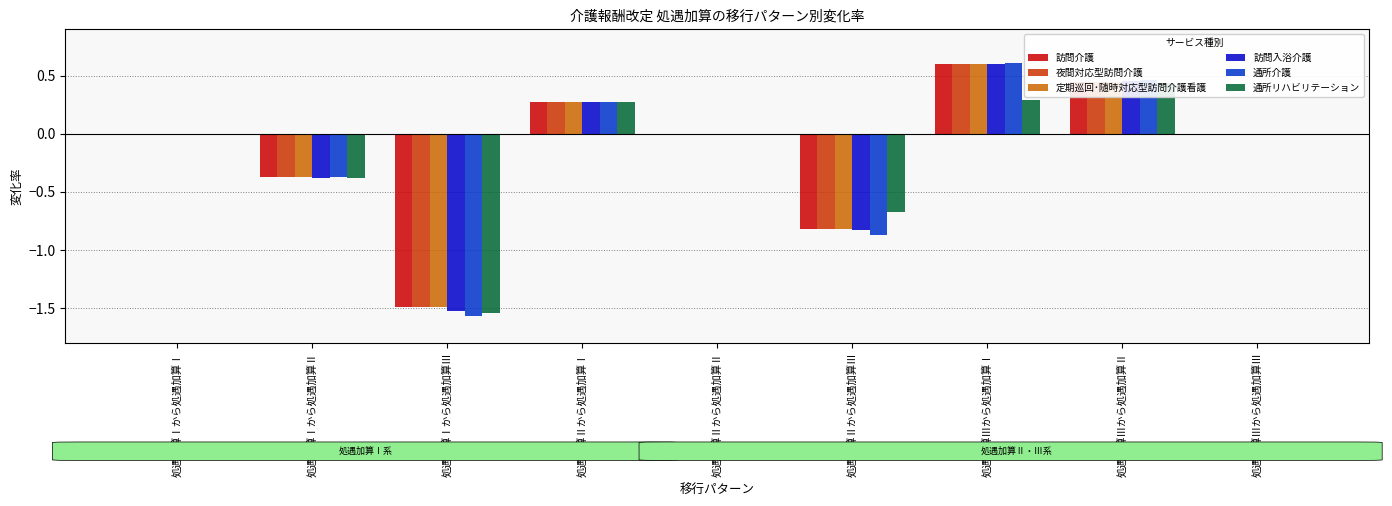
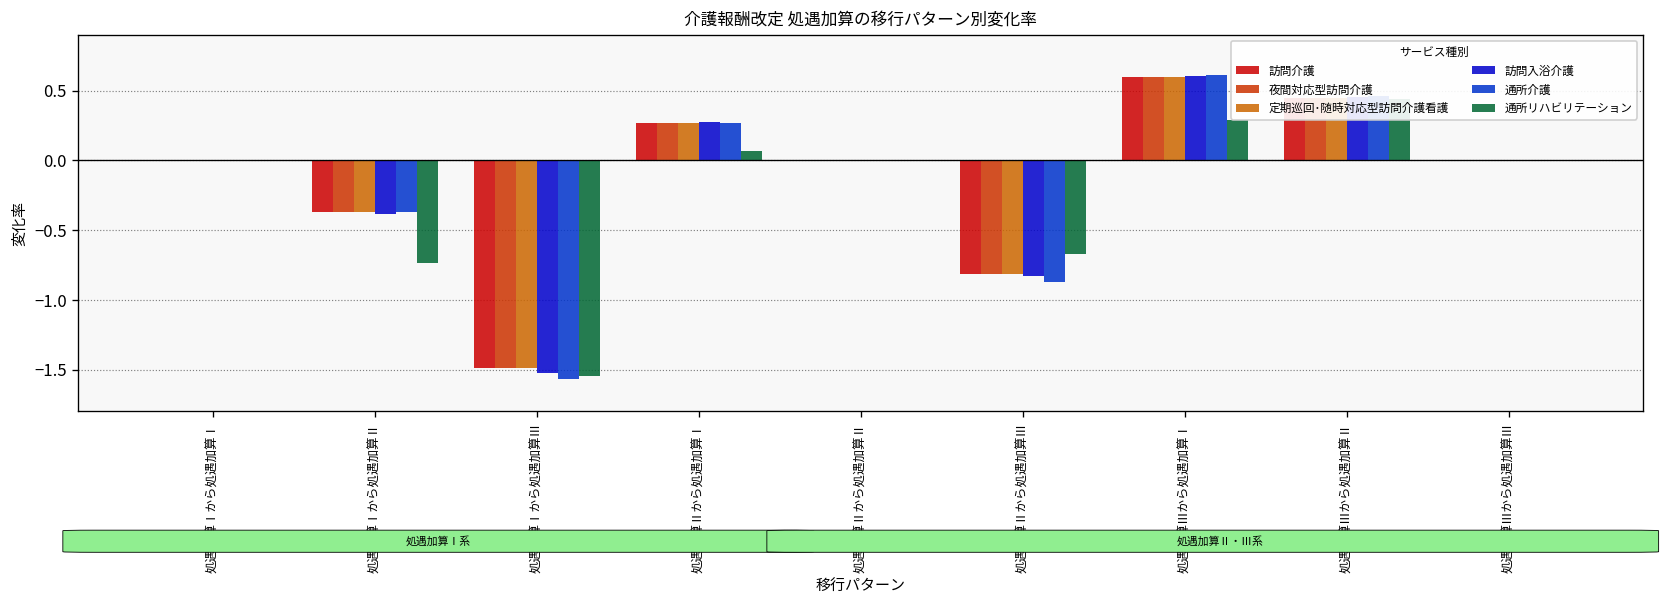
  {
    "通所リハビリテーション": {
      "処遇加算Ⅰから処遇加算Ⅰ": 0.00,
-     "処遇加算Ⅰから処遇加算Ⅱ": -0.38,
+     "処遇加算Ⅰから処遇加算Ⅱ": -0.74,
      "処遇加算Ⅰから処遇加算Ⅲ": -1.54,
-     "処遇加算Ⅱから処遇加算Ⅰ": 0.28,
+     "処遇加算Ⅱから処遇加算Ⅰ": 0.07,
      "処遇加算Ⅱから処遇加算Ⅱ": 0.00,
      "処遇加算Ⅱから処遇加算Ⅲ": -0.67,
      "処遇加算Ⅲから処遇加算Ⅰ": 0.29,
      "処遇加算Ⅲから処遇加算Ⅲ": 0.00
    }
  }
